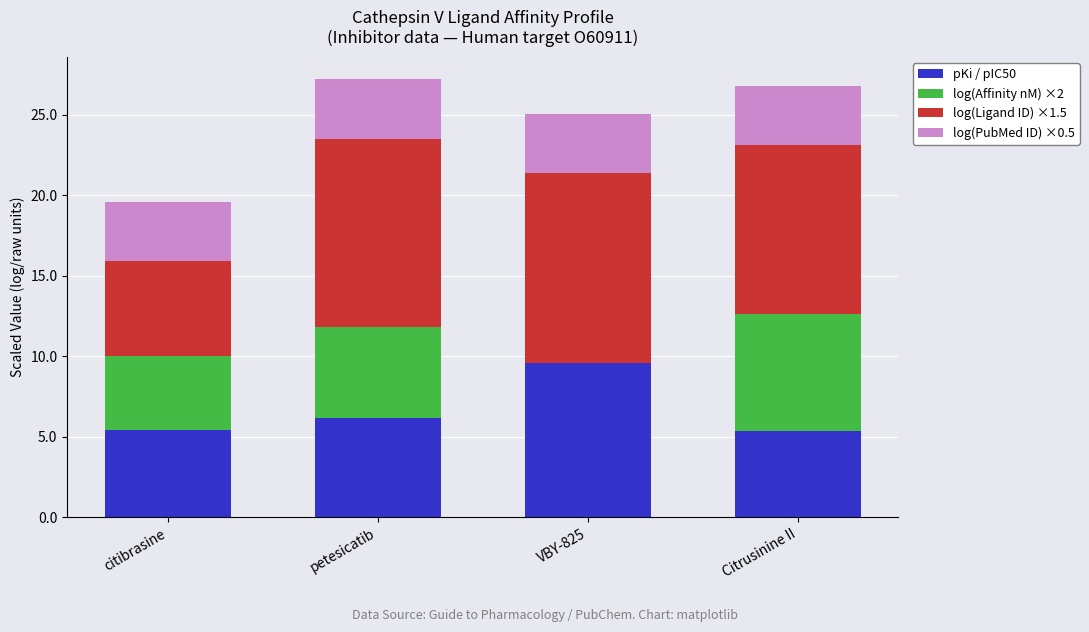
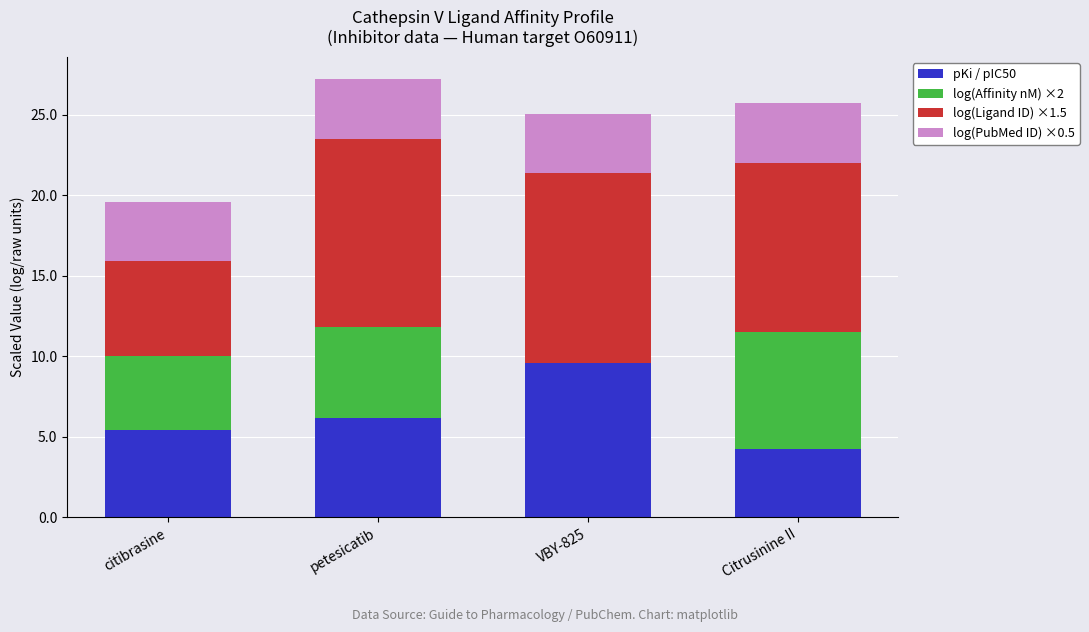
  {
    "pKi / pIC50": {
      "citibrasine": 5.4,
      "petesicatib": 6.2,
      "VBY-825": 9.6,
-     "Citrusinine II": 5.4
+     "Citrusinine II": 4.3
    },
    "log(Affinity nM) ×2": {
      "citibrasine": 4.6,
      "petesicatib": 5.7,
      "VBY-825": 0.0,
      "Citrusinine II": 7.2
    },
    "log(Ligand ID) ×1.5": {
      "citibrasine": 5.9,
      "petesicatib": 11.7,
      "VBY-825": 11.8,
      "Citrusinine II": 10.5
    },
    "log(PubMed ID) ×0.5": {
      "citibrasine": 3.7,
      "petesicatib": 3.7,
      "VBY-825": 3.7,
      "Citrusinine II": 3.7
    }
  }
